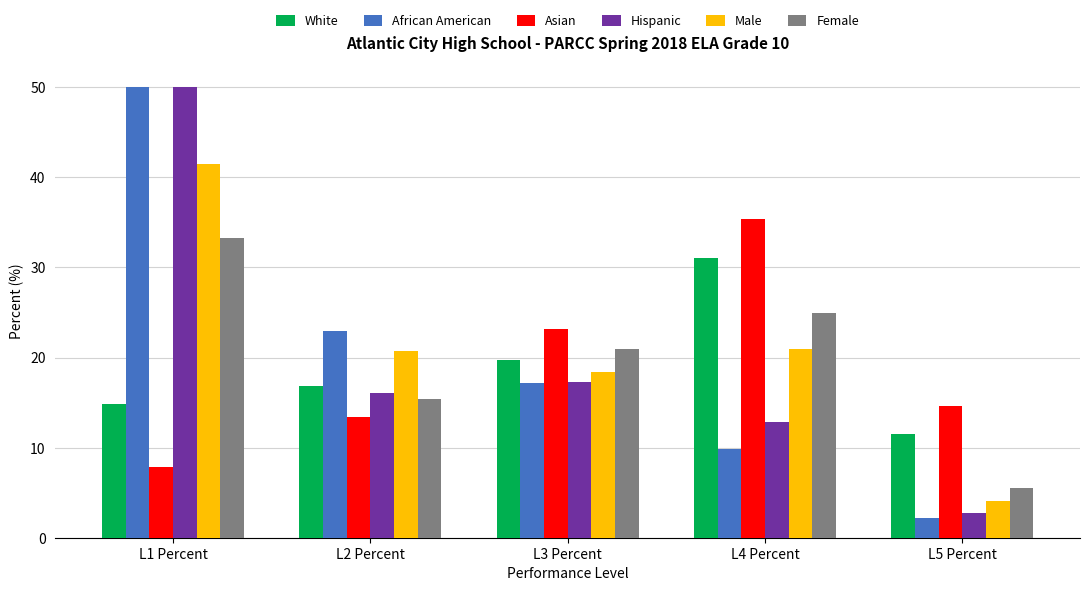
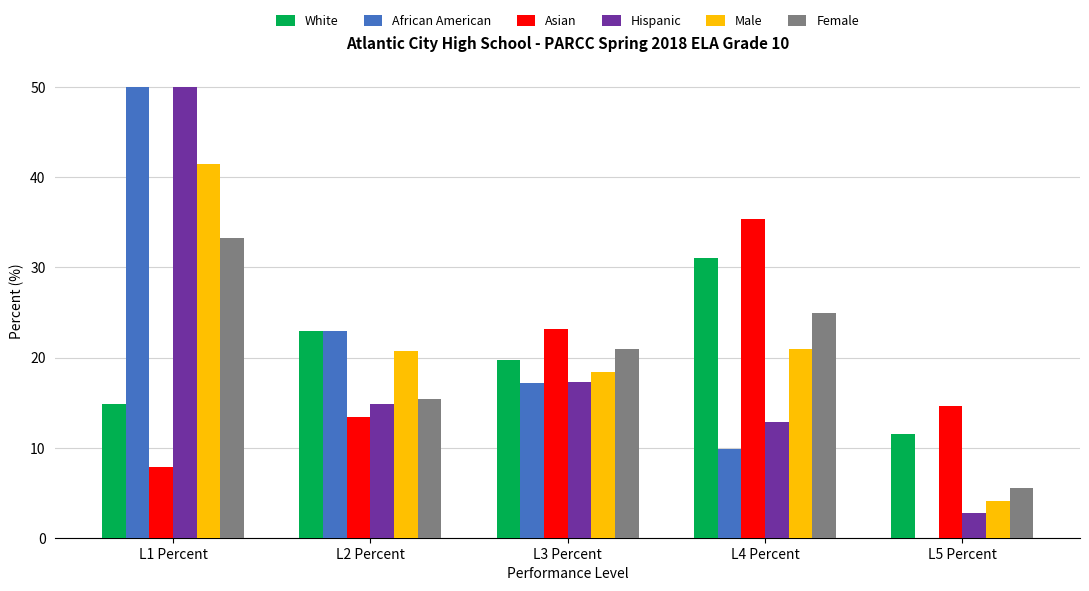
  {
    "White": {
      "L1 Percent": 15,
-     "L2 Percent": 17,
+     "L2 Percent": 23,
      "L3 Percent": 20,
      "L4 Percent": 31,
      "L5 Percent": 12
    },
    "African American": {
      "L1 Percent": 50,
      "L2 Percent": 23,
      "L3 Percent": 17,
      "L4 Percent": 10,
-     "L5 Percent": 2
+     "L5 Percent": 0
    },
    "Asian": {
      "L1 Percent": 8,
      "L2 Percent": 13,
      "L3 Percent": 23,
      "L4 Percent": 35,
      "L5 Percent": 15
    },
    "Hispanic": {
      "L1 Percent": 50,
-     "L2 Percent": 16,
+     "L2 Percent": 15,
      "L3 Percent": 17,
      "L4 Percent": 13,
      "L5 Percent": 3
    },
    "Male": {
      "L1 Percent": 42,
      "L2 Percent": 21,
      "L3 Percent": 18,
      "L4 Percent": 21,
      "L5 Percent": 4
    },
    "Female": {
      "L1 Percent": 33,
      "L2 Percent": 15,
      "L3 Percent": 21,
      "L4 Percent": 25,
      "L5 Percent": 6
    }
  }
